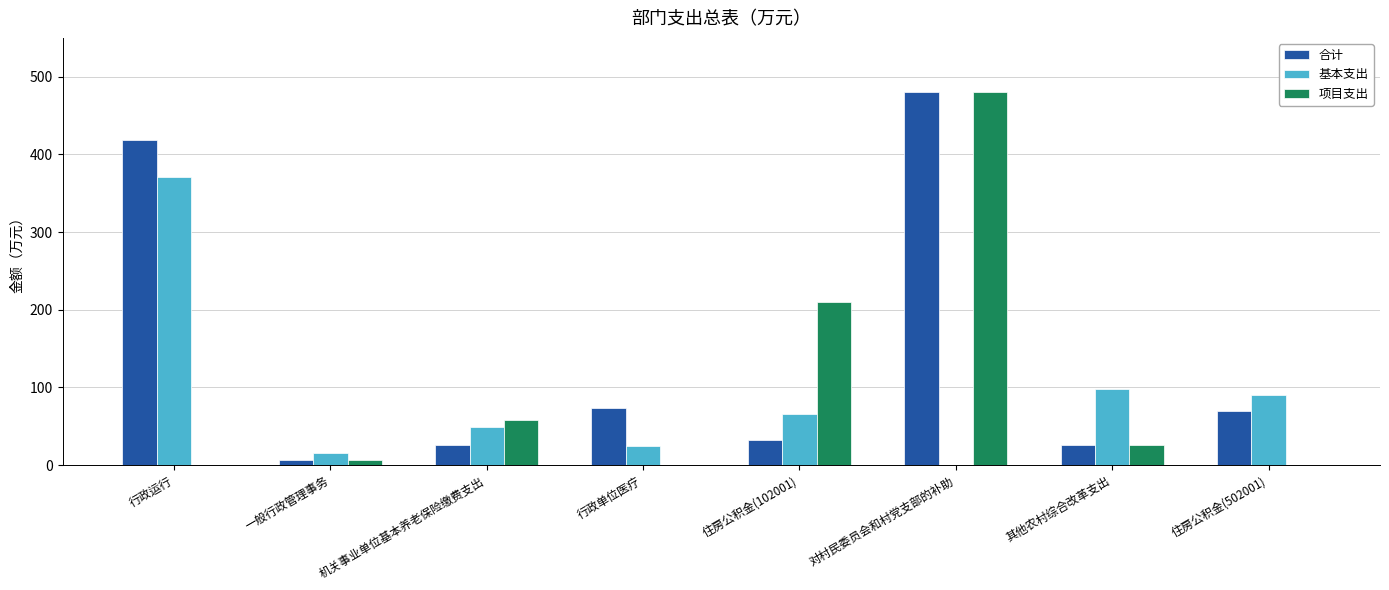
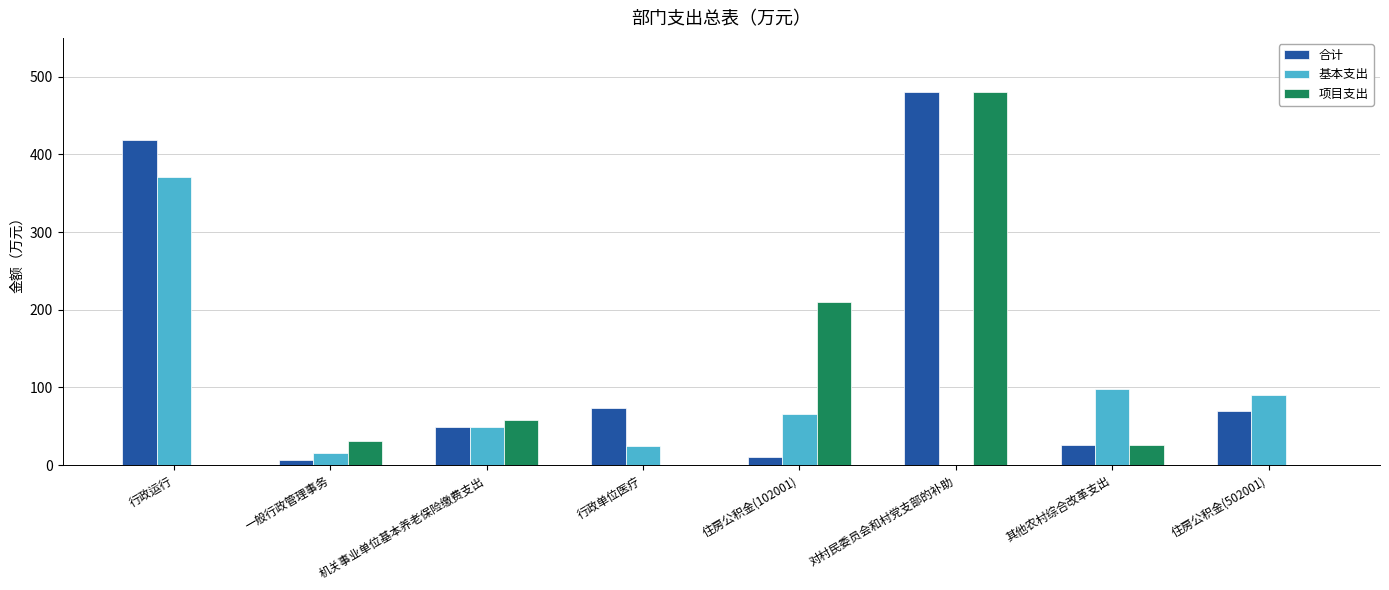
  {
    "合计": {
      "行政运行": 420,
      "一般行政管理事务": 10,
-     "机关事业单位基本养老保险缴费支出": 30,
+     "机关事业单位基本养老保险缴费支出": 50,
      "行政单位医疗": 70,
-     "住房公积金(102001)": 30,
+     "住房公积金(102001)": 10,
      "对村民委员会和村党支部的补助": 480,
      "其他农村综合改革支出": 30,
      "住房公积金(502001)": 70
    },
    "基本支出": {
      "行政运行": 370,
      "一般行政管理事务": 20,
      "机关事业单位基本养老保险缴费支出": 50,
      "行政单位医疗": 20,
      "住房公积金(102001)": 70,
      "对村民委员会和村党支部的补助": 0,
      "其他农村综合改革支出": 100,
      "住房公积金(502001)": 90
    },
    "项目支出": {
      "行政运行": 0,
-     "一般行政管理事务": 10,
+     "一般行政管理事务": 30,
      "机关事业单位基本养老保险缴费支出": 60,
      "行政单位医疗": 0,
      "住房公积金(102001)": 210,
      "对村民委员会和村党支部的补助": 480,
      "其他农村综合改革支出": 30,
      "住房公积金(502001)": 0
    }
  }
